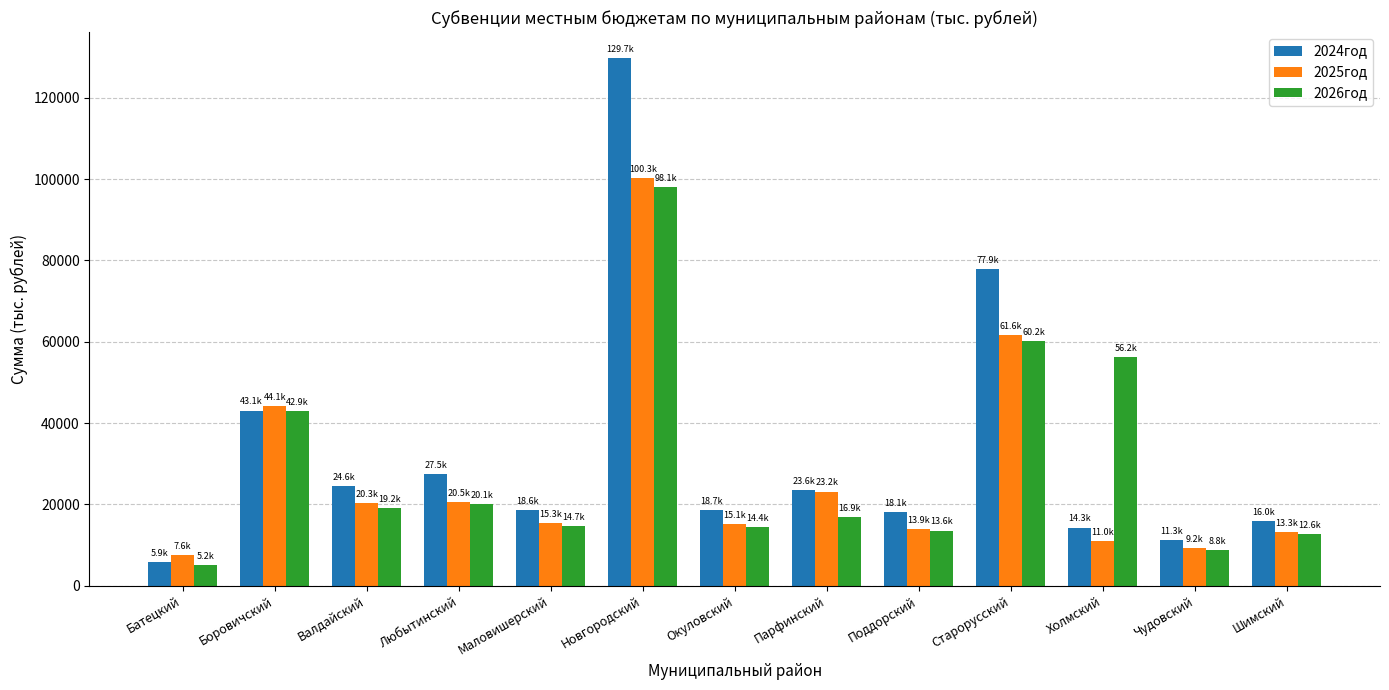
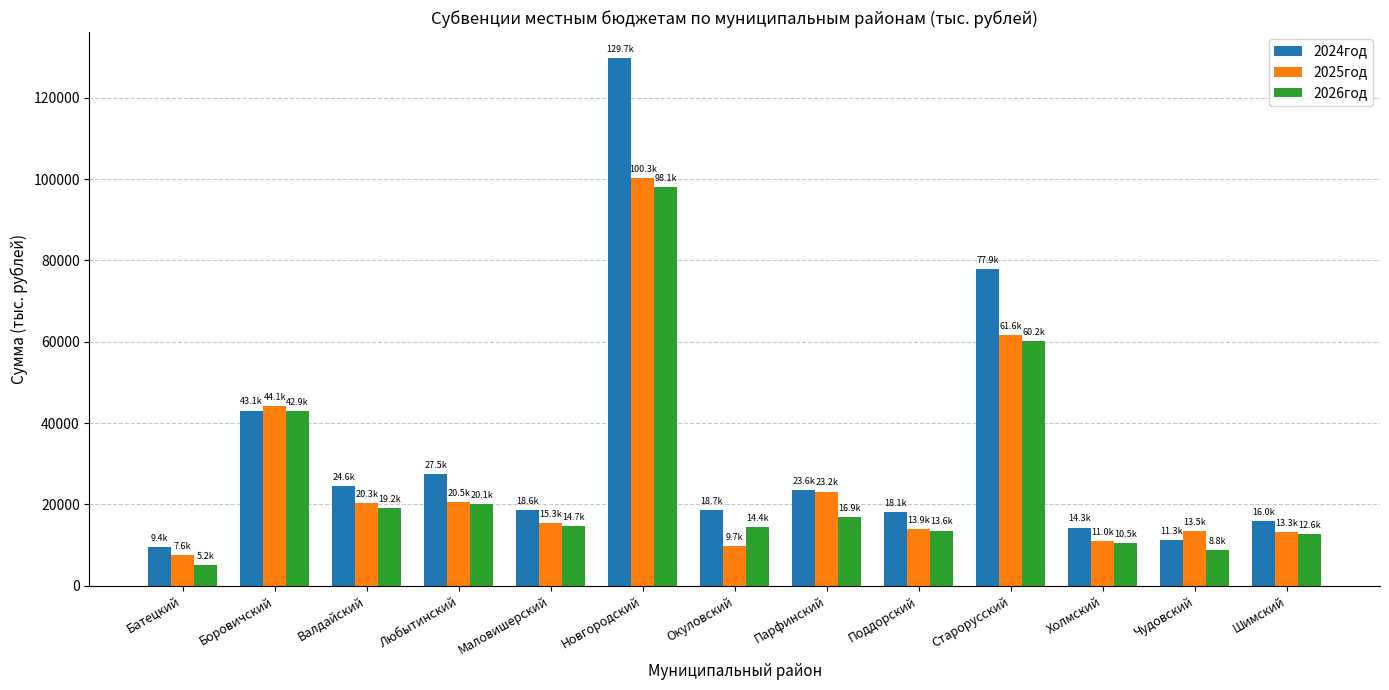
  {
    "2024год": {
-     "Батецкий": "5.9k",
+     "Батецкий": "9.4k",
      "Боровичский": "43.1k",
      "Валдайский": "24.6k",
      "Любытинский": "27.5k",
      "Маловишерский": "18.6k",
      "Новгородский": "129.7k",
      "Окуловский": "18.7k",
      "Парфинский": "23.6k",
      "Поддорский": "18.1k",
      "Старорусский": "77.9k",
      "Холмский": "14.3k",
      "Чудовский": "11.3k",
      "Шимский": "16.0k"
    },
    "2025год": {
      "Батецкий": "7.6k",
      "Боровичский": "44.1k",
      "Валдайский": "20.3k",
      "Любытинский": "20.5k",
      "Маловишерский": "15.3k",
      "Новгородский": "100.3k",
-     "Окуловский": "15.1k",
+     "Окуловский": "9.7k",
      "Парфинский": "23.2k",
      "Поддорский": "13.9k",
      "Старорусский": "61.6k",
      "Холмский": "11.0k",
-     "Чудовский": "9.2k",
+     "Чудовский": "13.5k",
      "Шимский": "13.3k"
    },
    "2026год": {
      "Батецкий": "5.2k",
      "Боровичский": "42.9k",
      "Валдайский": "19.2k",
      "Любытинский": "20.1k",
      "Маловишерский": "14.7k",
      "Новгородский": "98.1k",
      "Окуловский": "14.4k",
      "Парфинский": "16.9k",
      "Поддорский": "13.6k",
      "Старорусский": "60.2k",
-     "Холмский": "56.2k",
+     "Холмский": "10.5k",
      "Чудовский": "8.8k",
      "Шимский": "12.6k"
    }
  }
